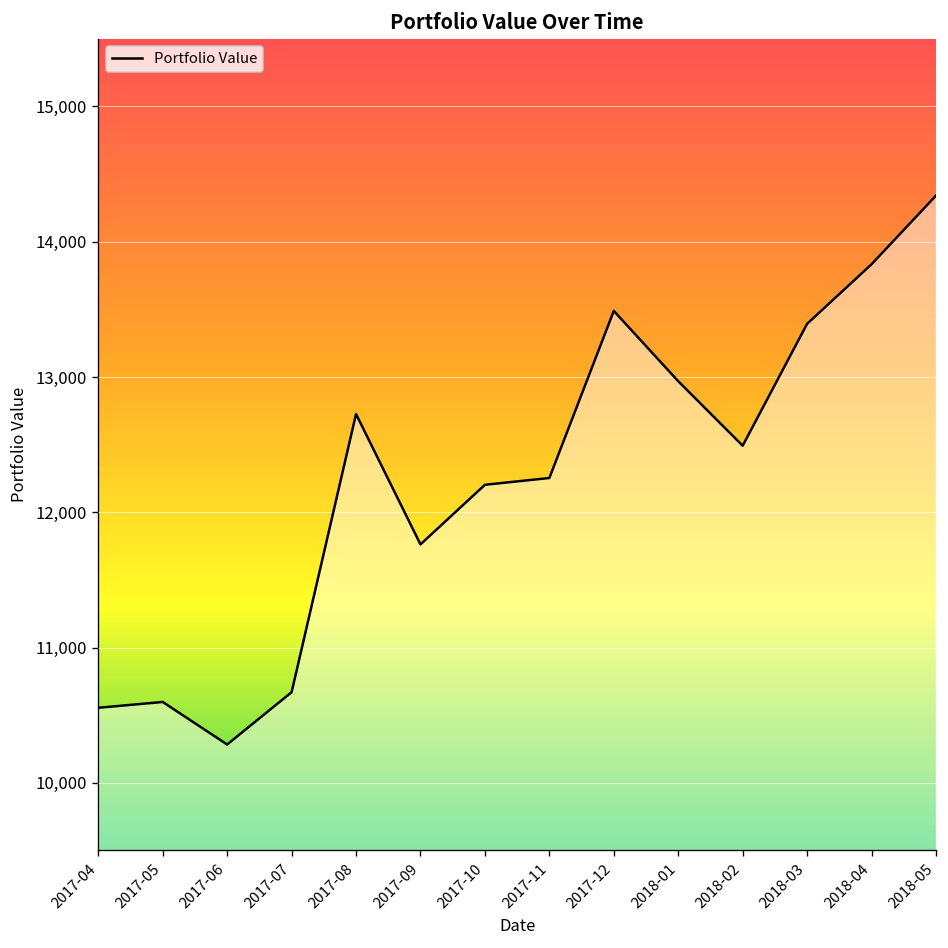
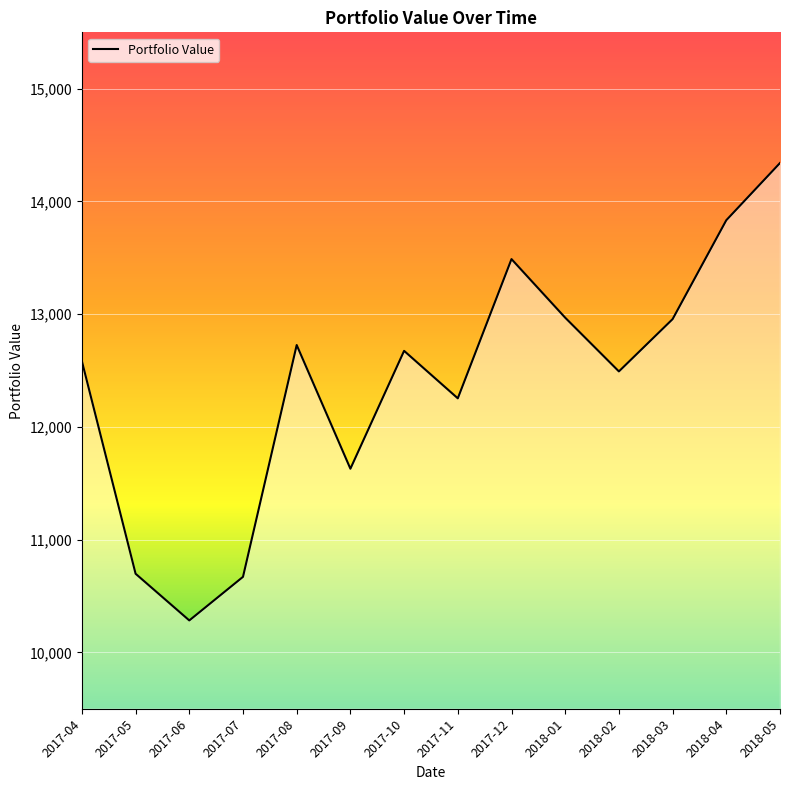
  {
-   "2017-04": "10,550",
-   "2017-05": "10,600",
+   "2017-04": "12,580",
+   "2017-05": "10,700",
    "2017-06": "10,280",
    "2017-07": "10,670",
    "2017-08": "12,730",
-   "2017-09": "11,760",
-   "2017-10": "12,200",
+   "2017-09": "11,630",
+   "2017-10": "12,670",
    "2017-11": "12,250",
    "2017-12": "13,490",
    "2018-01": "12,970",
    "2018-02": "12,490",
-   "2018-03": "13,390",
+   "2018-03": "12,960",
    "2018-04": "13,830",
    "2018-05": "14,340"
  }
